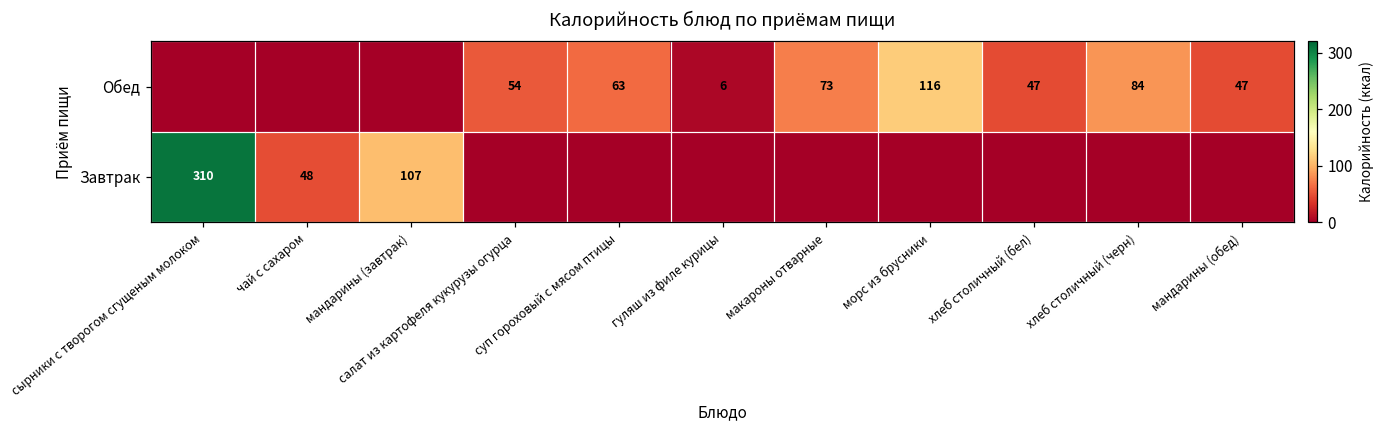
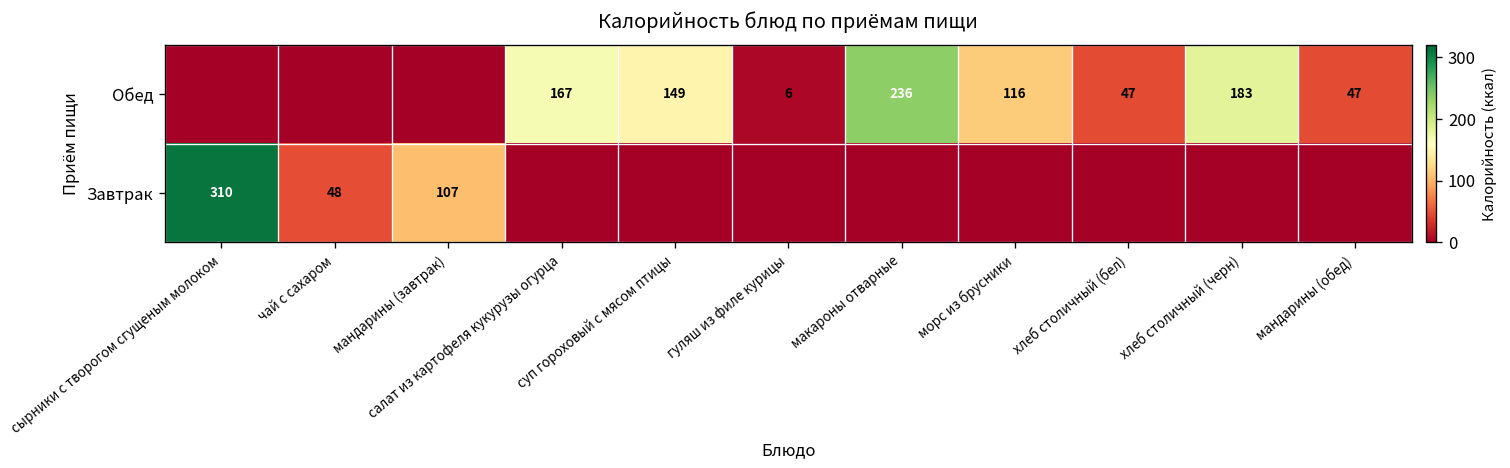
  {
    "Обед": {
-     "салат из картофеля кукурузы огурца": 54,
-     "суп гороховый с мясом птицы": 63,
+     "салат из картофеля кукурузы огурца": 167,
+     "суп гороховый с мясом птицы": 149,
      "гуляш из филе курицы": 6,
-     "макароны отварные": 73,
+     "макароны отварные": 236,
      "морс из брусники": 116,
      "хлеб столичный (бел)": 47,
-     "хлеб столичный (черн)": 84,
+     "хлеб столичный (черн)": 183,
      "мандарины (обед)": 47
    },
    "Завтрак": {
      "сырники с творогом сгущеным молоком": 310,
      "чай с сахаром": 48,
      "мандарины (завтрак)": 107
    }
  }
